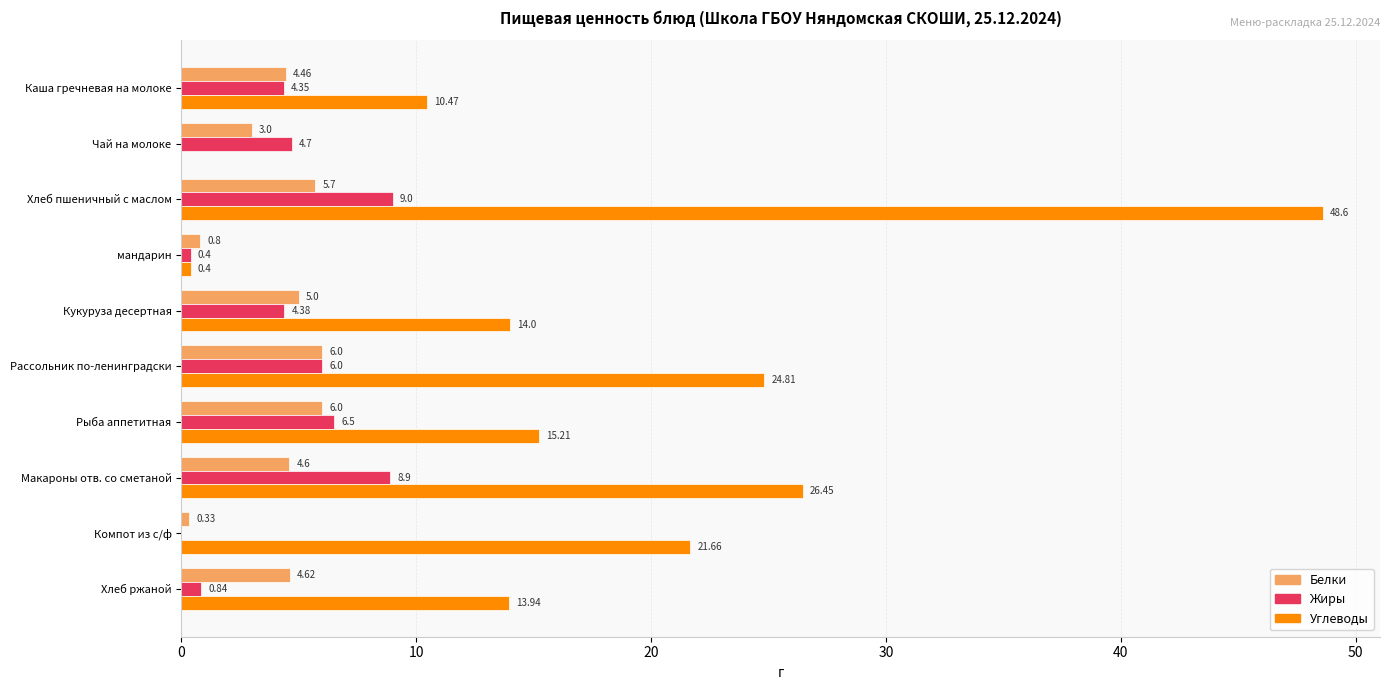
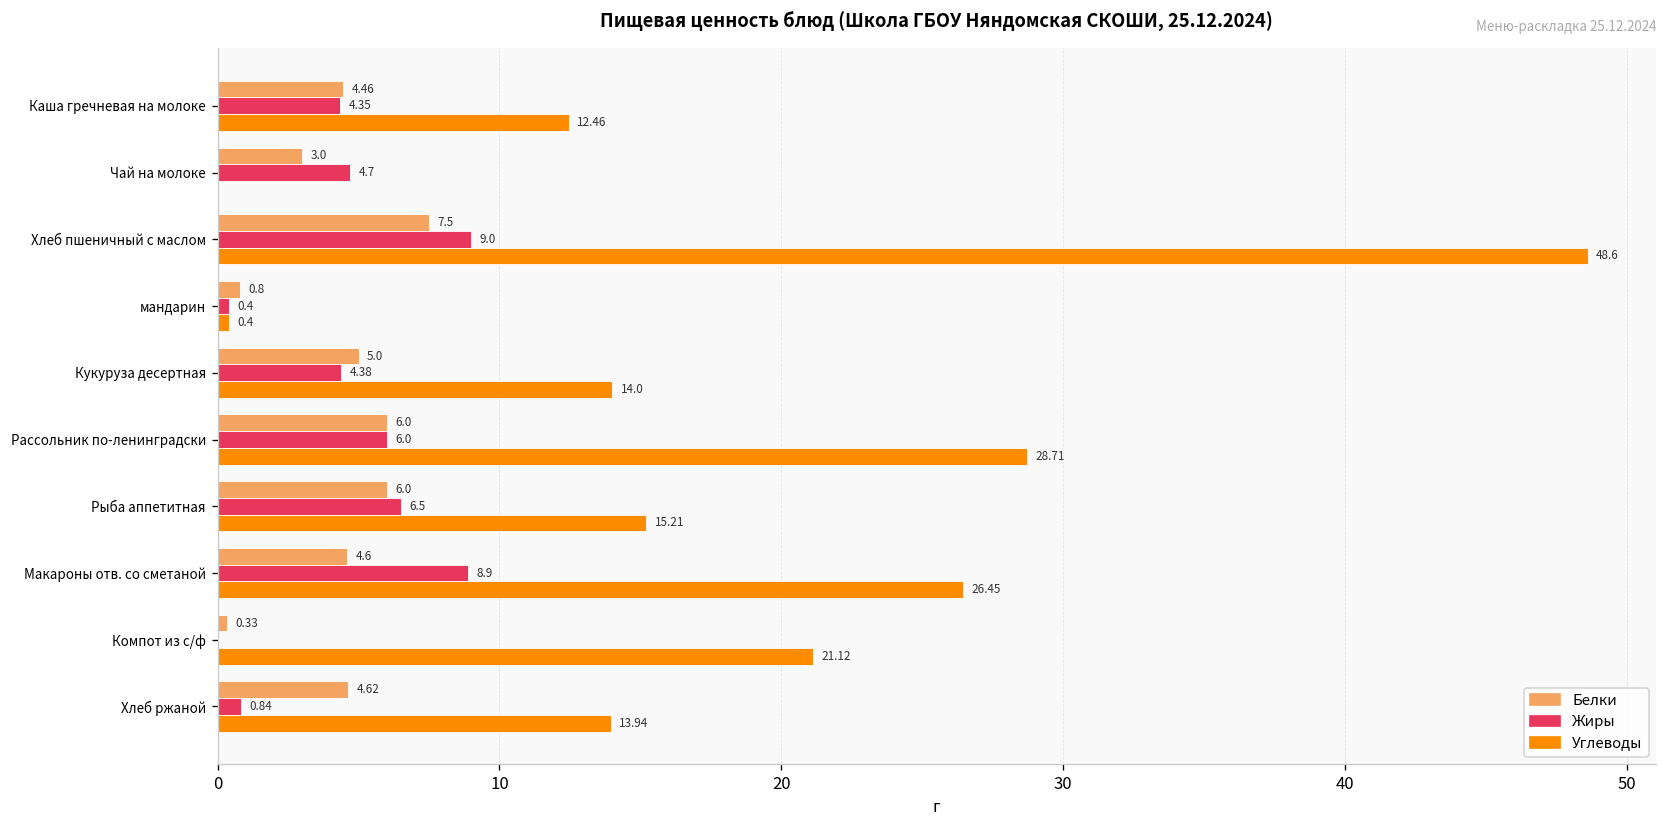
  {
    "Белки": {
      "Каша гречневая на молоке": 4.46,
      "Чай на молоке": 3.0,
-     "Хлеб пшеничный с маслом": 5.7,
+     "Хлеб пшеничный с маслом": 7.5,
      "мандарин": 0.8,
      "Кукуруза десертная": 5.0,
      "Рассольник по-ленинградски": 6.0,
      "Рыба аппетитная": 6.0,
      "Макароны отв. со сметаной": 4.6,
      "Компот из с/ф": 0.33,
      "Хлеб ржаной": 4.62
    },
    "Жиры": {
      "Каша гречневая на молоке": 4.35,
      "Чай на молоке": 4.7,
      "Хлеб пшеничный с маслом": 9.0,
      "мандарин": 0.4,
      "Кукуруза десертная": 4.38,
      "Рассольник по-ленинградски": 6.0,
      "Рыба аппетитная": 6.5,
      "Макароны отв. со сметаной": 8.9,
      "Хлеб ржаной": 0.84
    },
    "Углеводы": {
-     "Каша гречневая на молоке": 10.47,
+     "Каша гречневая на молоке": 12.46,
      "Хлеб пшеничный с маслом": 48.6,
      "мандарин": 0.4,
      "Кукуруза десертная": 14.0,
-     "Рассольник по-ленинградски": 24.81,
+     "Рассольник по-ленинградски": 28.71,
      "Рыба аппетитная": 15.21,
      "Макароны отв. со сметаной": 26.45,
-     "Компот из с/ф": 21.66,
+     "Компот из с/ф": 21.12,
      "Хлеб ржаной": 13.94
    }
  }
